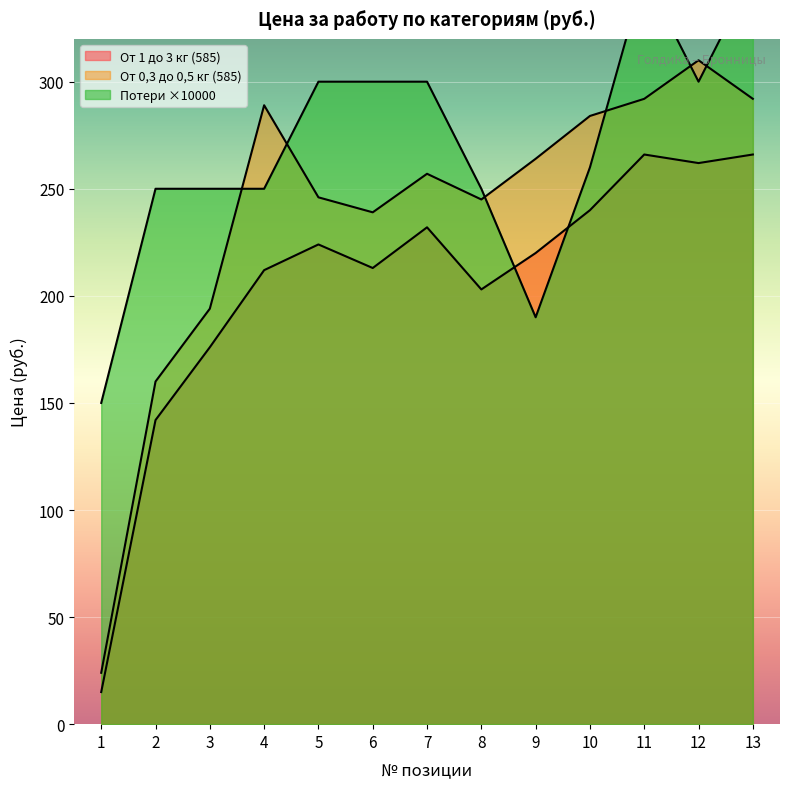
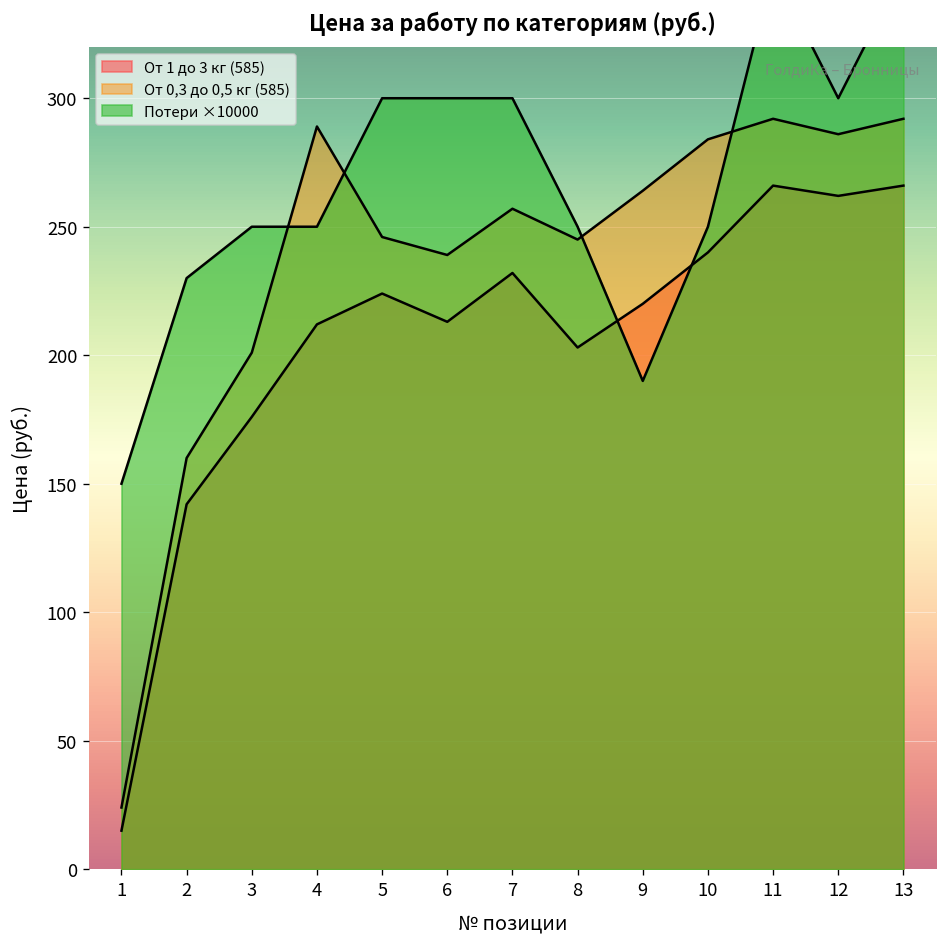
  {
    "От 1 до 3 кг (585)": {
      "1": 15,
      "2": 142,
      "3": 176,
      "4": 212,
      "5": 224,
      "6": 213,
      "7": 232,
      "8": 203,
      "9": 220,
      "10": 240,
      "11": 266,
      "12": 262,
      "13": 266
    },
    "От 0,3 до 0,5 кг (585)": {
      "1": 24,
      "2": 160,
-     "3": 194,
+     "3": 201,
      "4": 289,
      "5": 246,
      "6": 239,
      "7": 257,
      "8": 245,
      "9": 264,
      "10": 284,
      "11": 292,
-     "12": 310,
+     "12": 286,
      "13": 292
    },
    "Потери ×10000": {
      "1": 150,
-     "2": 250,
+     "2": 230,
      "3": 250,
      "4": 250,
      "5": 300,
      "6": 300,
      "7": 300,
      "8": 250,
      "9": 190,
-     "10": 260,
+     "10": 250,
      "12": 300
    }
  }
